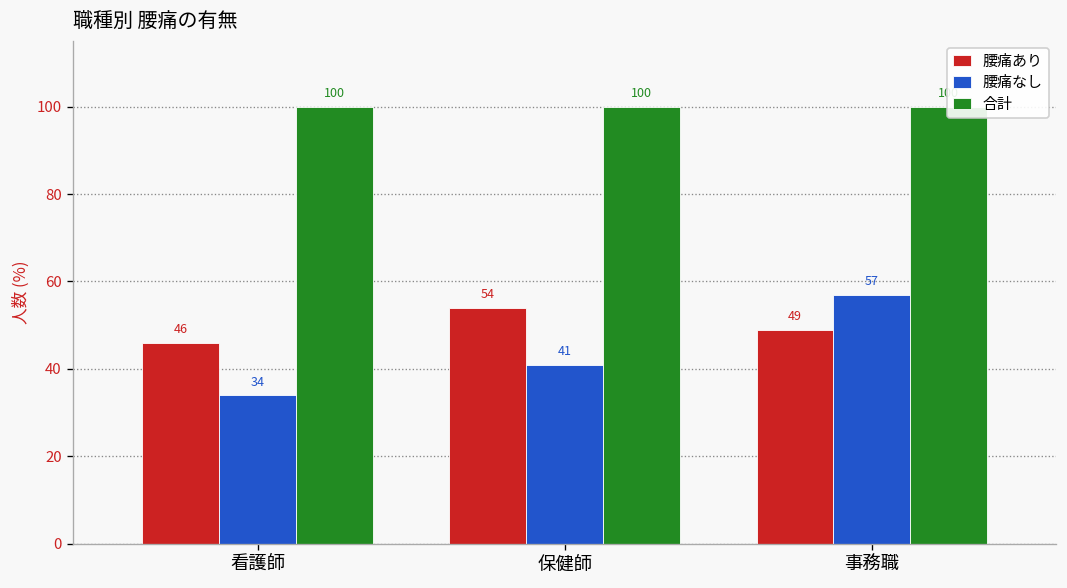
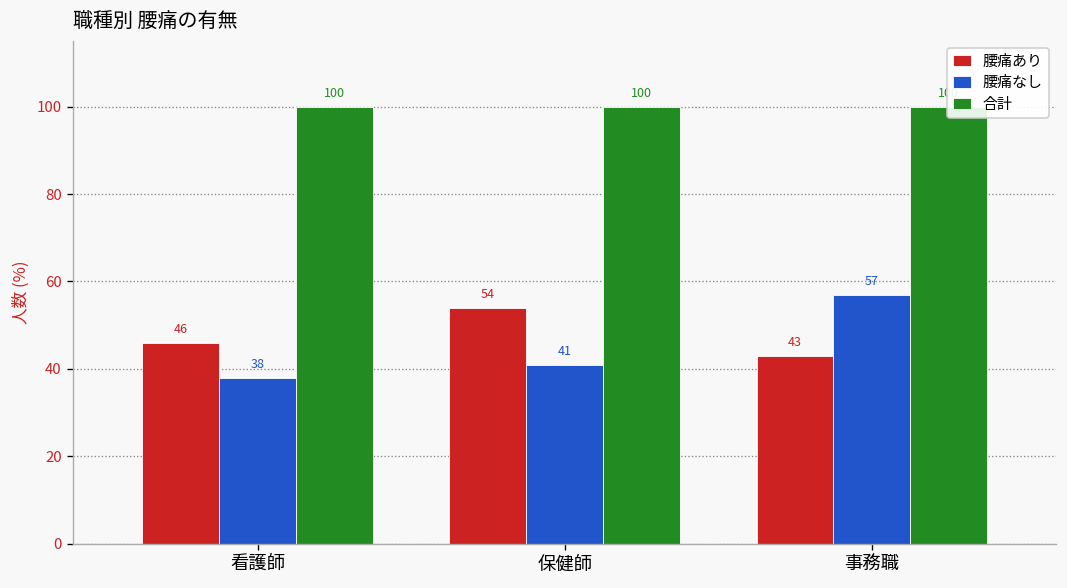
  {
    "腰痛あり": {
      "看護師": 46,
      "保健師": 54,
-     "事務職": 49
+     "事務職": 43
    },
    "腰痛なし": {
-     "看護師": 34,
+     "看護師": 38,
      "保健師": 41,
      "事務職": 57
    },
    "合計": {
      "看護師": 100,
      "保健師": 100
    }
  }
